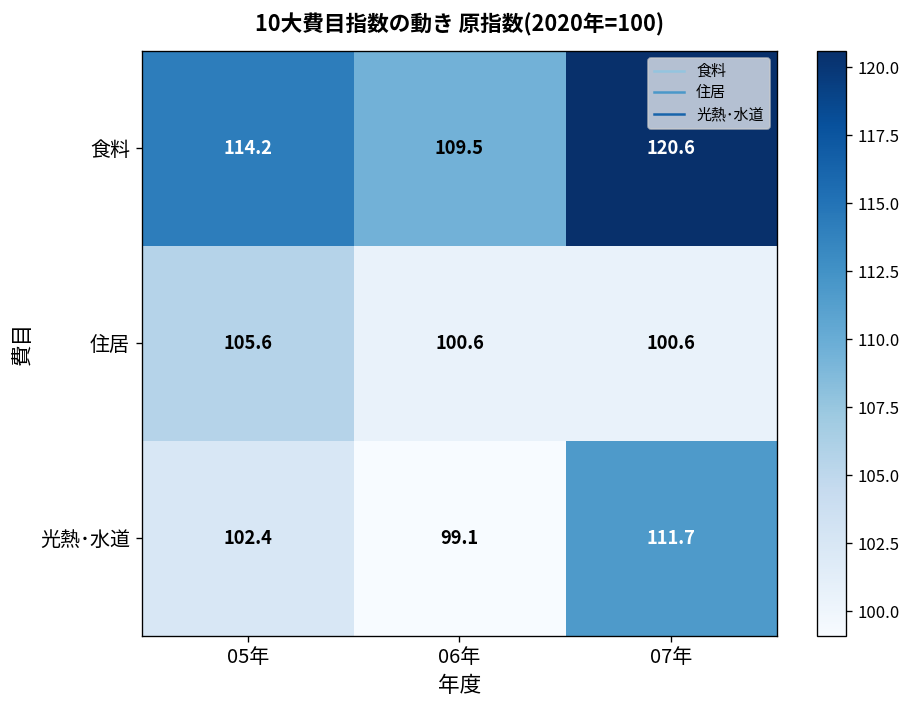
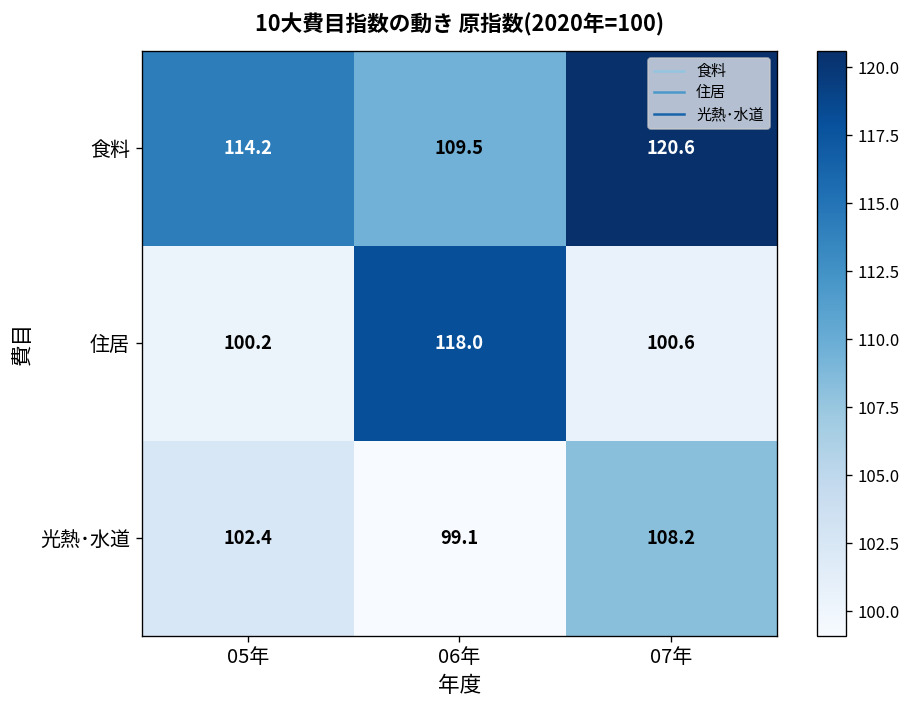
  {
    "食料": {
      "05年": 114.2,
      "06年": 109.5,
      "07年": 120.6
    },
    "住居": {
-     "05年": 105.6,
-     "06年": 100.6,
+     "05年": 100.2,
+     "06年": 118.0,
      "07年": 100.6
    },
    "光熱･水道": {
      "05年": 102.4,
      "06年": 99.1,
-     "07年": 111.7
+     "07年": 108.2
    }
  }
